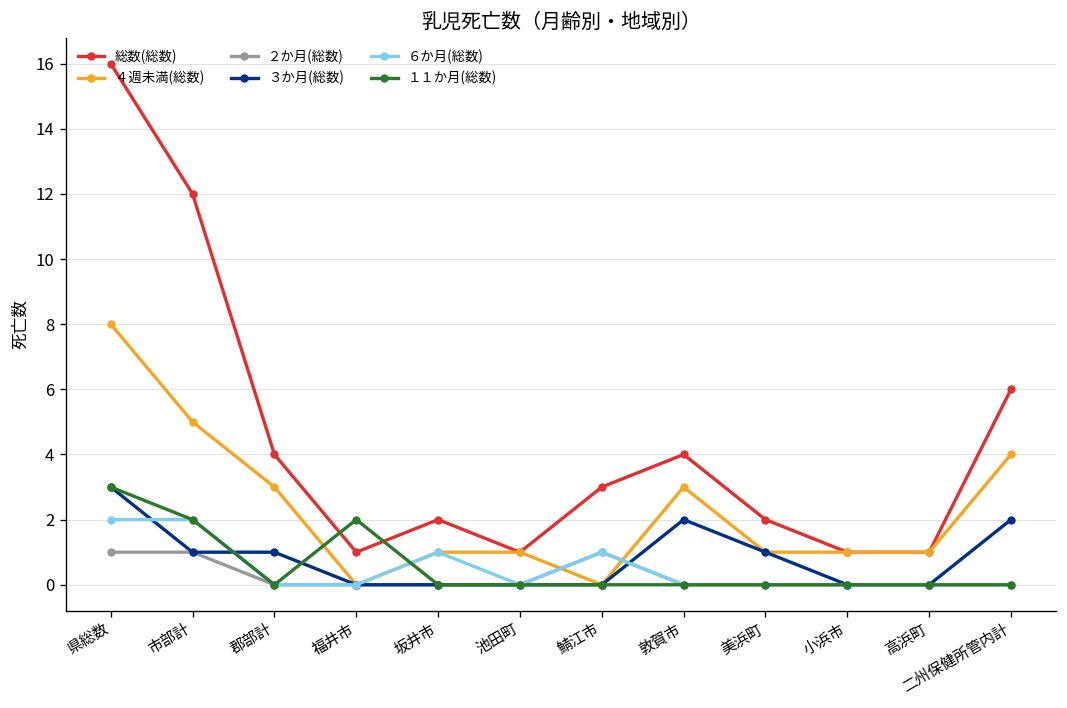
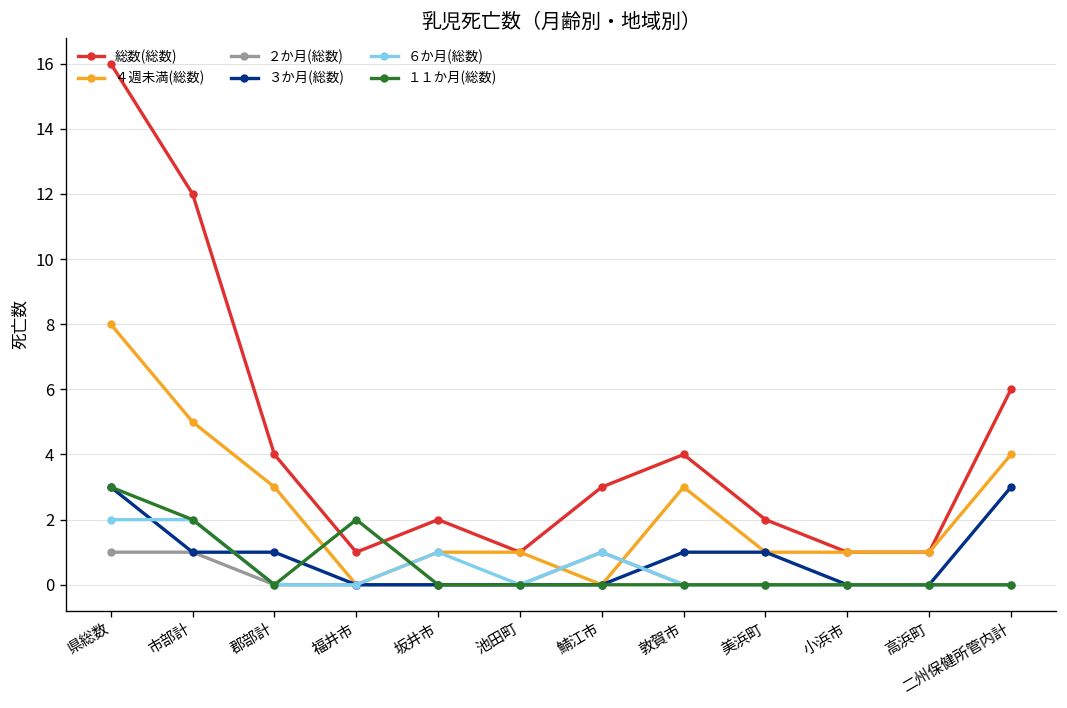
  {
    "総数(総数)": {
      "県総数": 16,
      "市部計": 12,
      "郡部計": 4,
      "福井市": 1,
      "坂井市": 2,
      "鯖江市": 3,
      "敦賀市": 4,
      "美浜町": 2,
      "二州保健所管内計": 6
    },
    "４週未満(総数)": {
      "県総数": 8,
      "市部計": 5,
      "郡部計": 3,
      "敦賀市": 3,
      "二州保健所管内計": 4
    },
    "２か月(総数)": {
      "県総数": 1
    },
    "３か月(総数)": {
      "郡部計": 1,
-     "敦賀市": 2,
-     "二州保健所管内計": 2
+     "敦賀市": 1,
+     "二州保健所管内計": 3
    },
    "６か月(総数)": {
      "県総数": 2
    },
    "１１か月(総数)": {
      "福井市": 2
    }
  }
